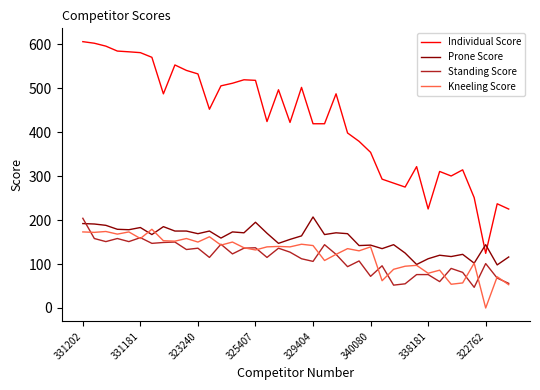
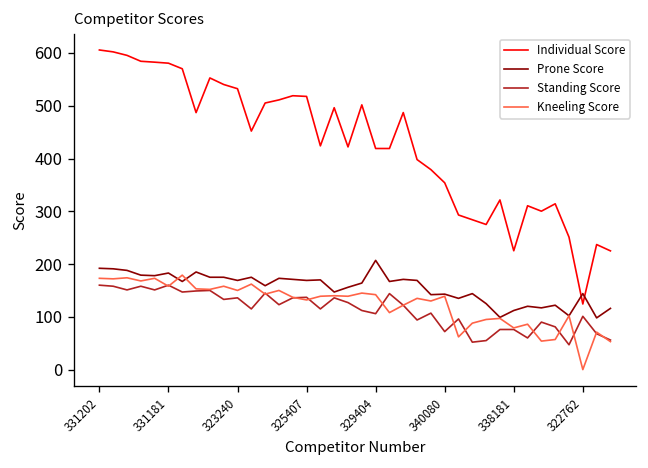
  {
    "Individual Score": {
      "331202": 610,
      "331181": 580,
      "323240": 530,
      "325407": 520,
      "329404": 420,
      "340080": 350,
      "338181": 230,
      "322762": 120
    },
    "Prone Score": {
      "331202": 190,
      "331181": 180,
      "323240": 170,
-     "325407": 200,
+     "325407": 170,
      "329404": 210,
      "338181": 110,
      "322762": 140
    },
    "Standing Score": {
-     "331202": 200,
+     "331202": 160,
      "323240": 140,
      "329404": 110,
      "340080": 70,
      "322762": 100
    },
    "Kneeling Score": {
      "331202": 170,
      "323240": 150,
      "329404": 140,
      "322762": 0
    }
  }
